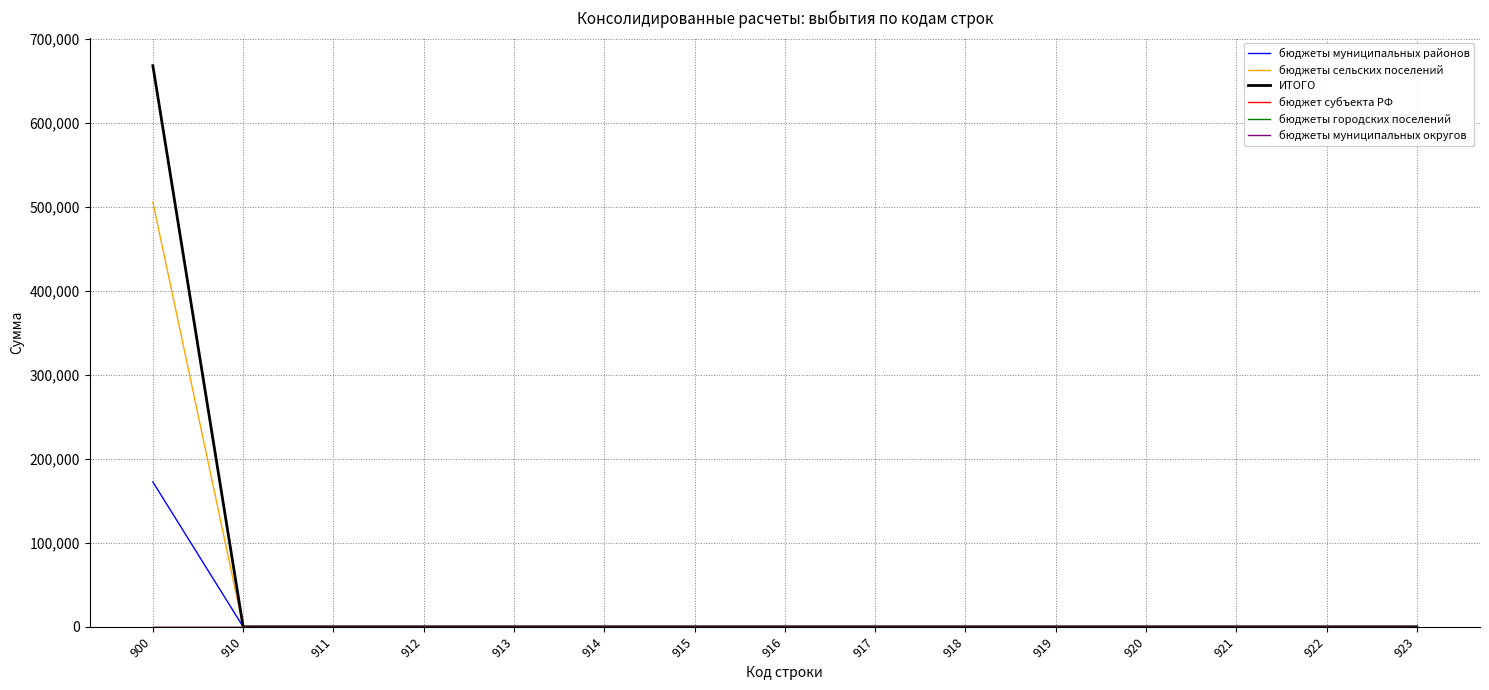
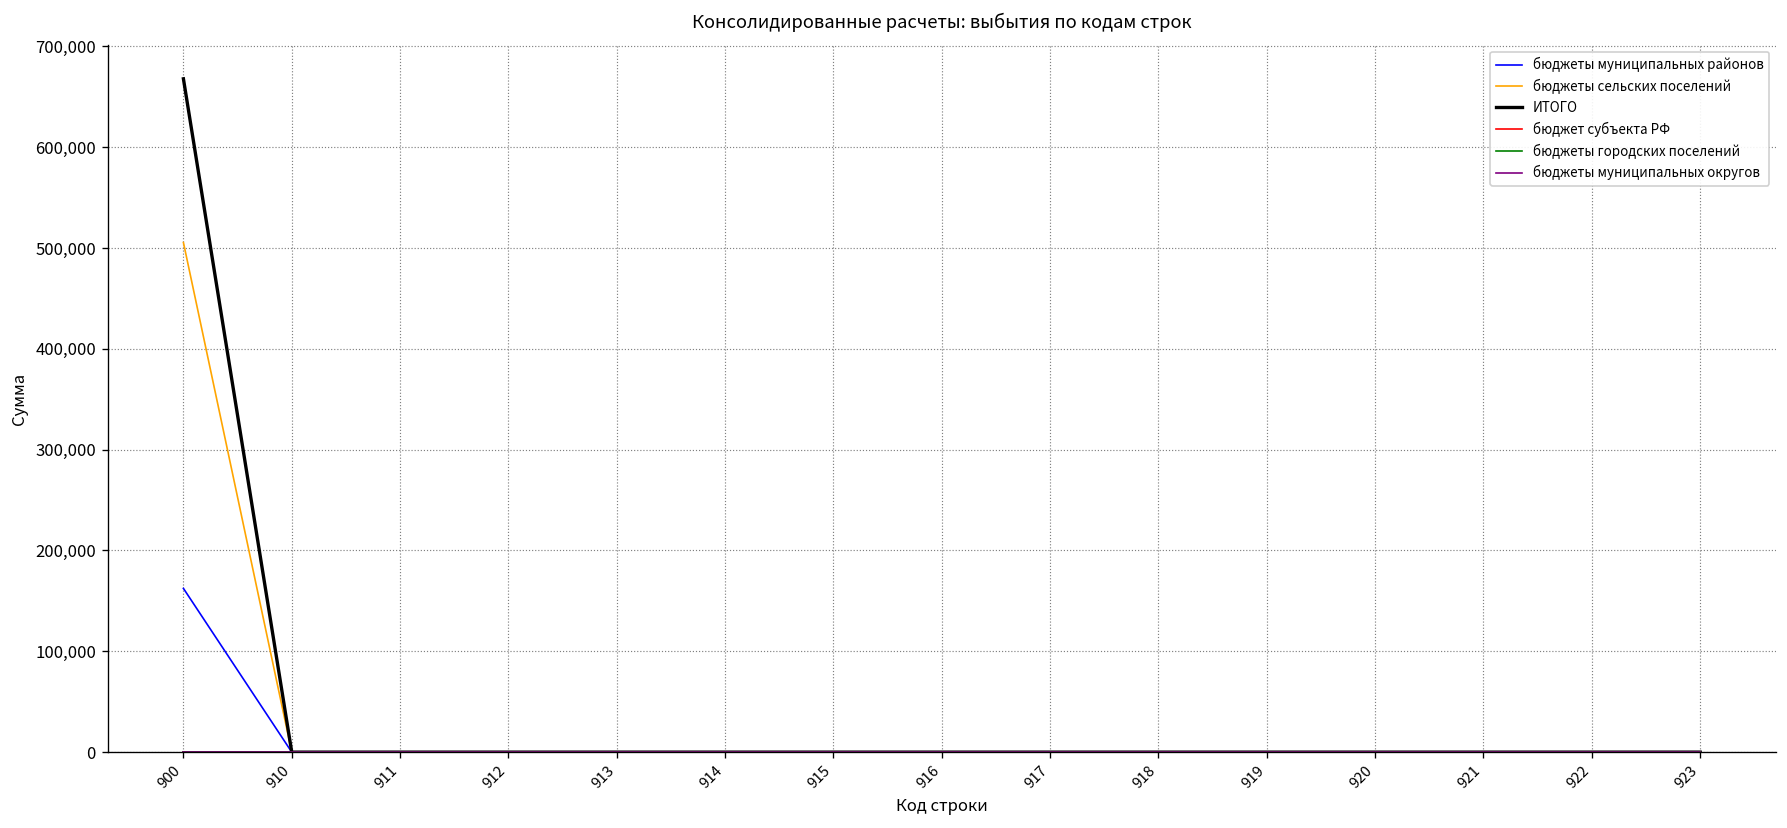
  {
    "бюджеты муниципальных районов": {
-     "900": "170,000"
+     "900": "160,000"
    },
    "бюджеты сельских поселений": {
      "900": "510,000"
    },
    "ИТОГО": {
      "900": "670,000"
    },
    "бюджеты муниципальных округов": {
      "900": "0"
    }
  }
